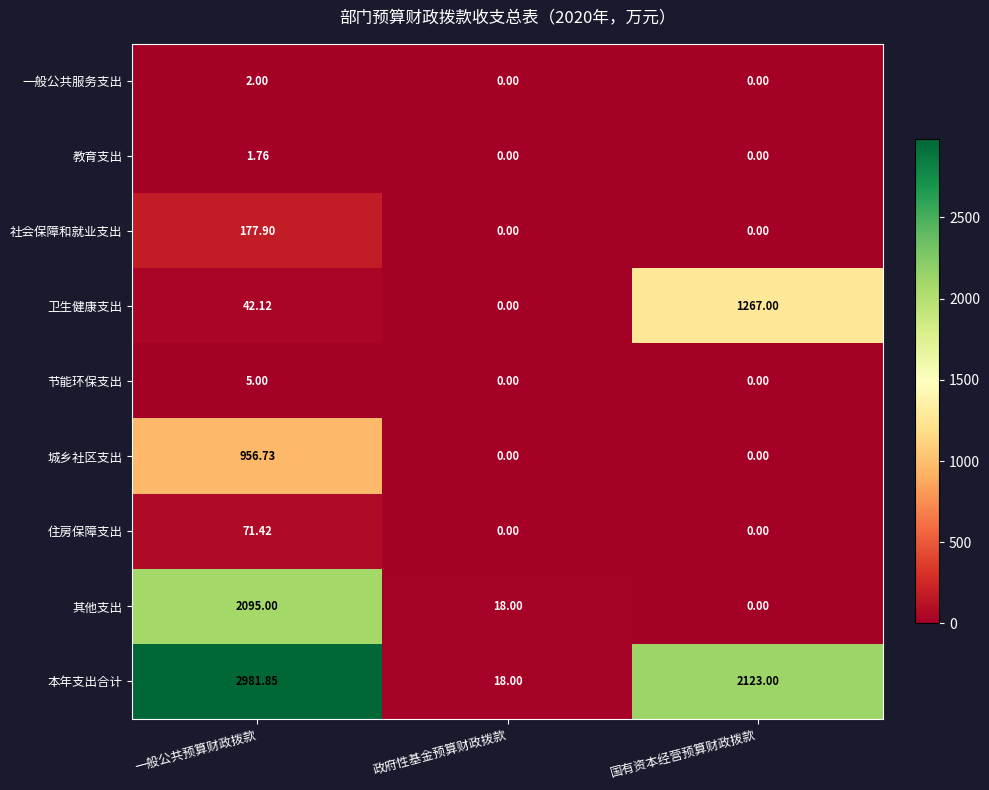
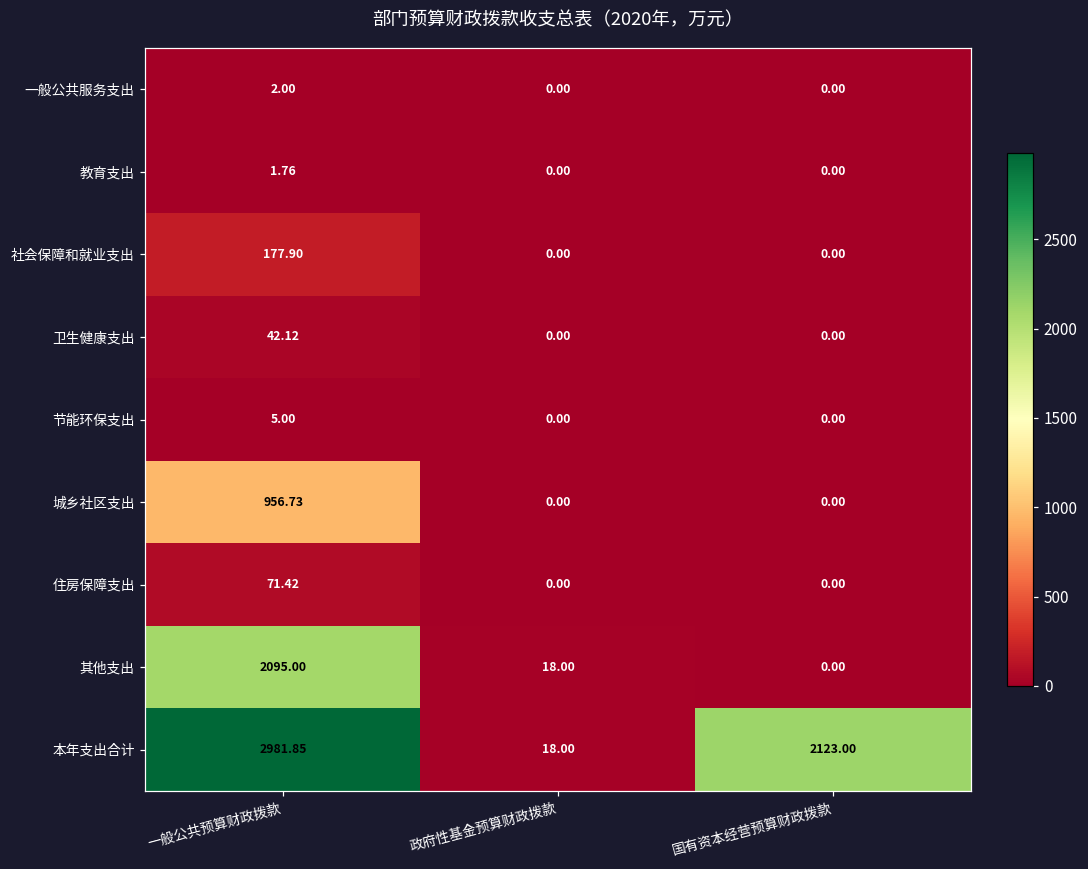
  {
    "一般公共服务支出": {
      "一般公共预算财政拨款": 2.00,
      "政府性基金预算财政拨款": 0.00,
      "国有资本经营预算财政拨款": 0.00
    },
    "教育支出": {
      "一般公共预算财政拨款": 1.76,
      "政府性基金预算财政拨款": 0.00,
      "国有资本经营预算财政拨款": 0.00
    },
    "社会保障和就业支出": {
      "一般公共预算财政拨款": 177.90,
      "政府性基金预算财政拨款": 0.00,
      "国有资本经营预算财政拨款": 0.00
    },
    "卫生健康支出": {
      "一般公共预算财政拨款": 42.12,
      "政府性基金预算财政拨款": 0.00,
-     "国有资本经营预算财政拨款": 1267.00
+     "国有资本经营预算财政拨款": 0.00
    },
    "节能环保支出": {
      "一般公共预算财政拨款": 5.00,
      "政府性基金预算财政拨款": 0.00,
      "国有资本经营预算财政拨款": 0.00
    },
    "城乡社区支出": {
      "一般公共预算财政拨款": 956.73,
      "政府性基金预算财政拨款": 0.00,
      "国有资本经营预算财政拨款": 0.00
    },
    "住房保障支出": {
      "一般公共预算财政拨款": 71.42,
      "政府性基金预算财政拨款": 0.00,
      "国有资本经营预算财政拨款": 0.00
    },
    "其他支出": {
      "一般公共预算财政拨款": 2095.00,
      "政府性基金预算财政拨款": 18.00,
      "国有资本经营预算财政拨款": 0.00
    },
    "本年支出合计": {
      "一般公共预算财政拨款": 2981.85,
      "政府性基金预算财政拨款": 18.00,
      "国有资本经营预算财政拨款": 2123.00
    }
  }
